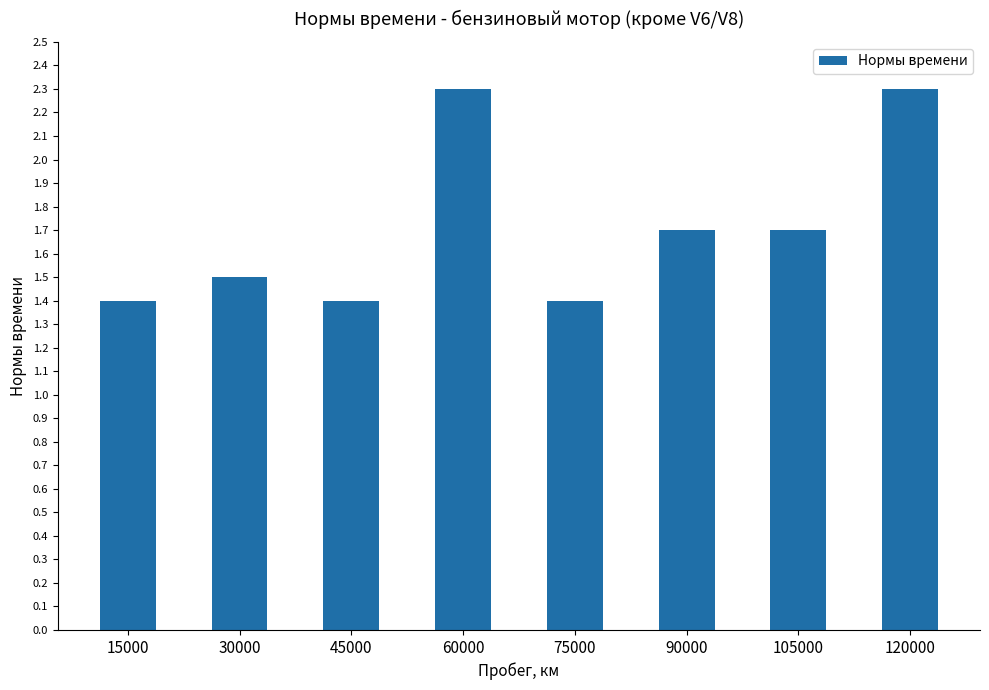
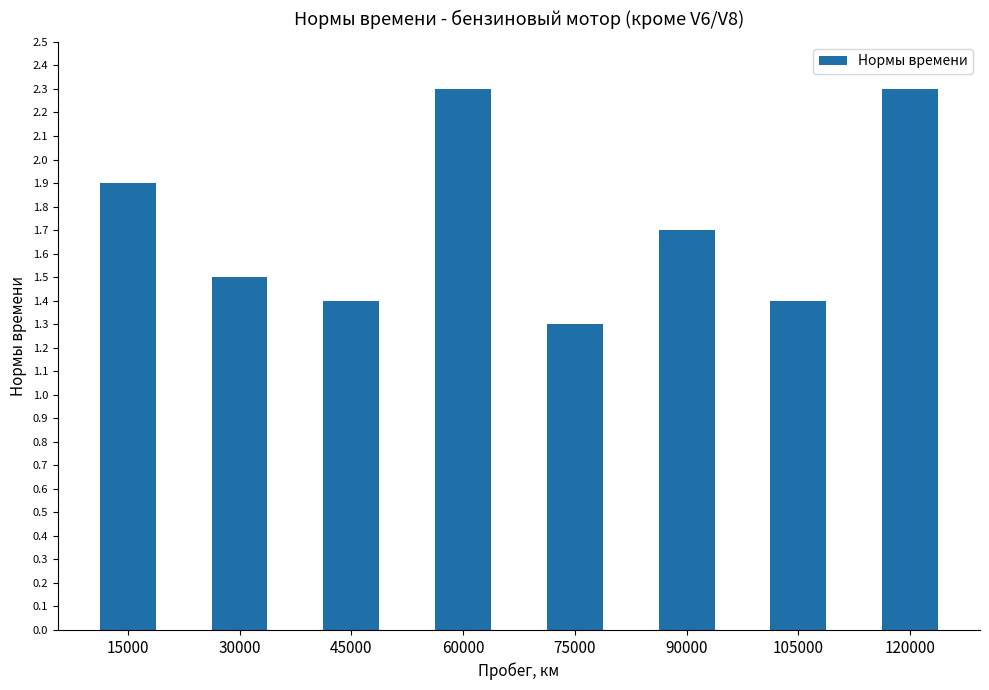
  {
-   "15000": 1.4,
+   "15000": 1.9,
    "30000": 1.5,
    "45000": 1.4,
    "60000": 2.3,
-   "75000": 1.4,
+   "75000": 1.3,
    "90000": 1.7,
-   "105000": 1.7,
+   "105000": 1.4,
    "120000": 2.3
  }
